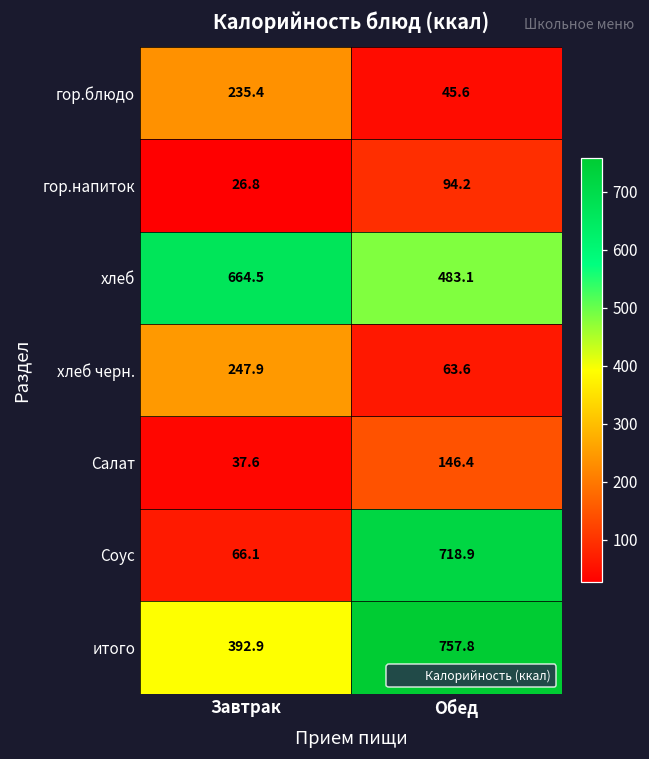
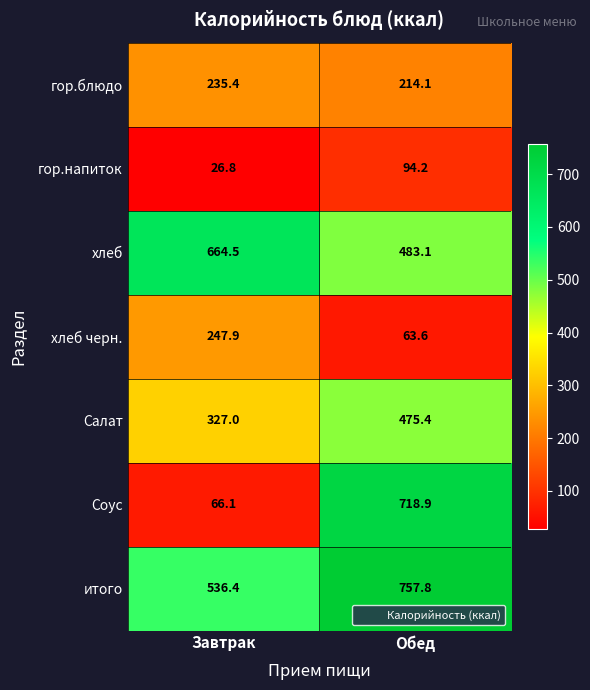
  {
    "гор.блюдо": {
      "Завтрак": 235.4,
-     "Обед": 45.6
+     "Обед": 214.1
    },
    "гор.напиток": {
      "Завтрак": 26.8,
      "Обед": 94.2
    },
    "хлеб": {
      "Завтрак": 664.5,
      "Обед": 483.1
    },
    "хлеб черн.": {
      "Завтрак": 247.9,
      "Обед": 63.6
    },
    "Салат": {
-     "Завтрак": 37.6,
-     "Обед": 146.4
+     "Завтрак": 327.0,
+     "Обед": 475.4
    },
    "Соус": {
      "Завтрак": 66.1,
      "Обед": 718.9
    },
    "итого": {
-     "Завтрак": 392.9,
+     "Завтрак": 536.4,
      "Обед": 757.8
    }
  }
